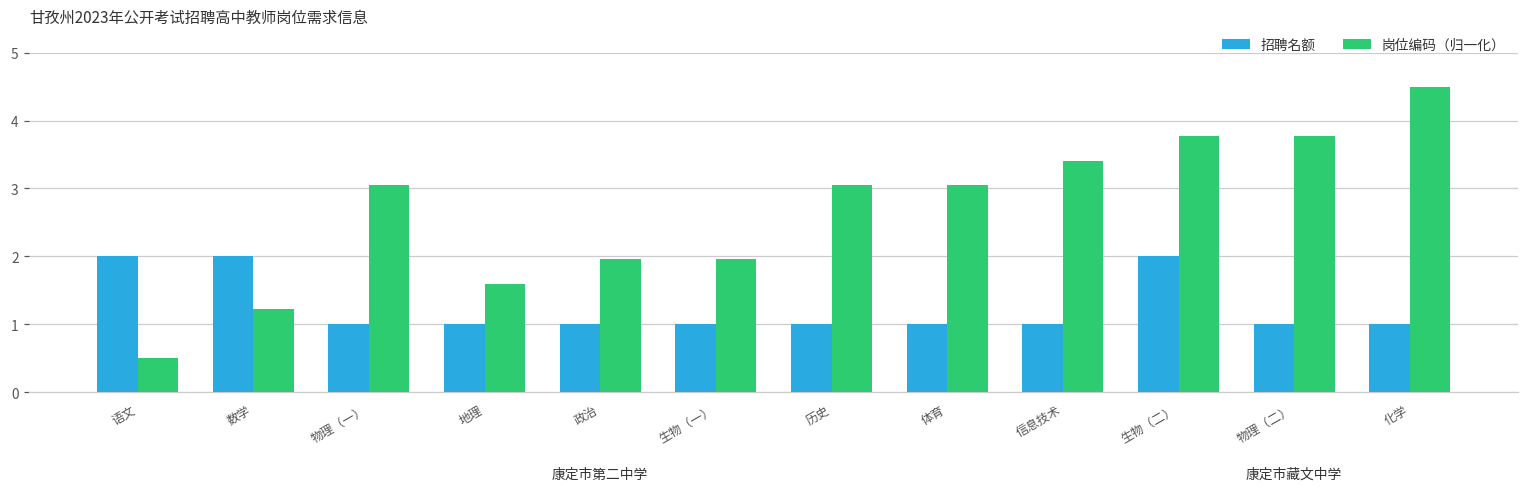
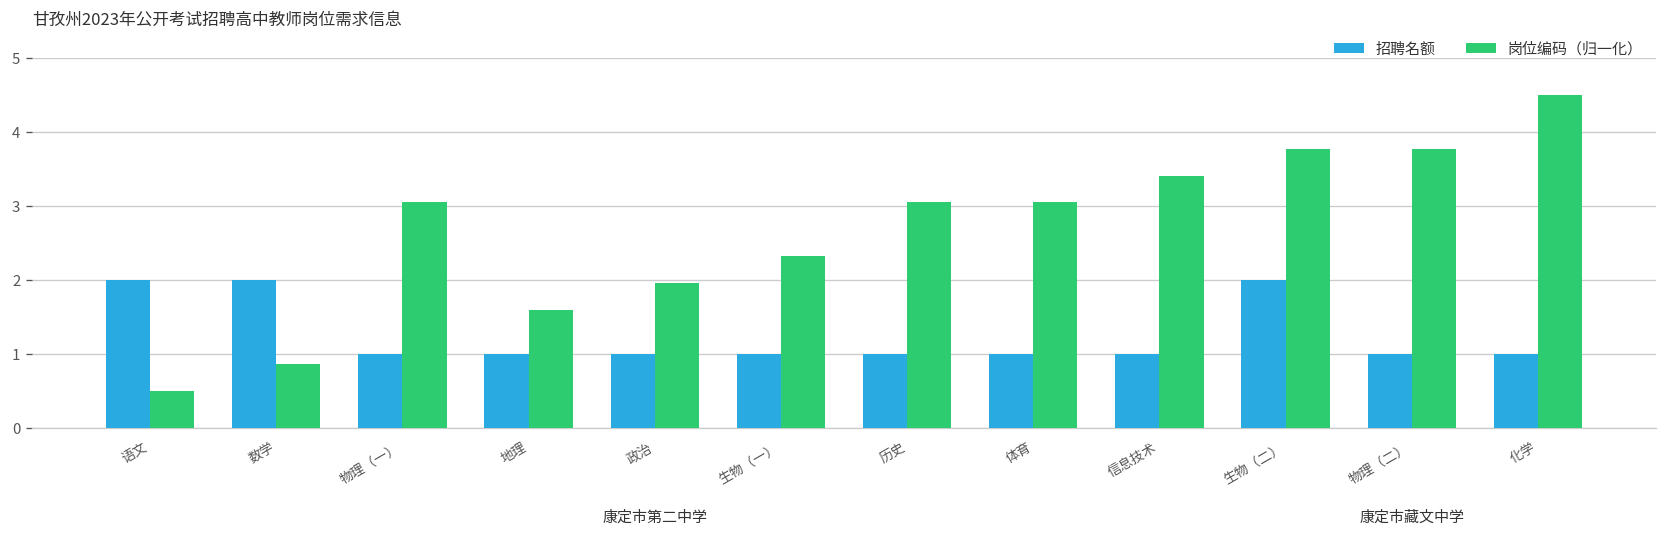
  {
    "招聘名额": {
      "语文": 2.0,
      "数学": 2.0,
      "物理（一）": 1.0,
      "地理": 1.0,
      "政治": 1.0,
      "生物（一）": 1.0,
      "历史": 1.0,
      "体育": 1.0,
      "信息技术": 1.0,
      "生物（二）": 2.0,
      "物理（二）": 1.0,
      "化学": 1.0
    },
    "岗位编码（归一化）": {
      "语文": 0.5,
-     "数学": 1.2,
+     "数学": 0.9,
      "物理（一）": 3.0,
      "地理": 1.6,
      "政治": 2.0,
-     "生物（一）": 2.0,
+     "生物（一）": 2.3,
      "历史": 3.0,
      "体育": 3.0,
      "信息技术": 3.4,
      "生物（二）": 3.8,
      "物理（二）": 3.8,
      "化学": 4.5
    }
  }
